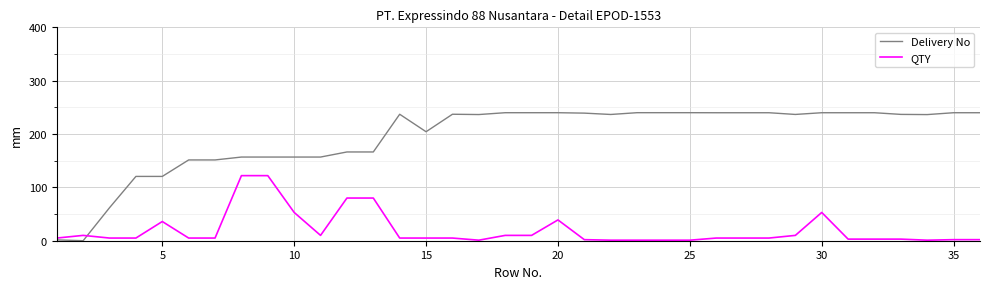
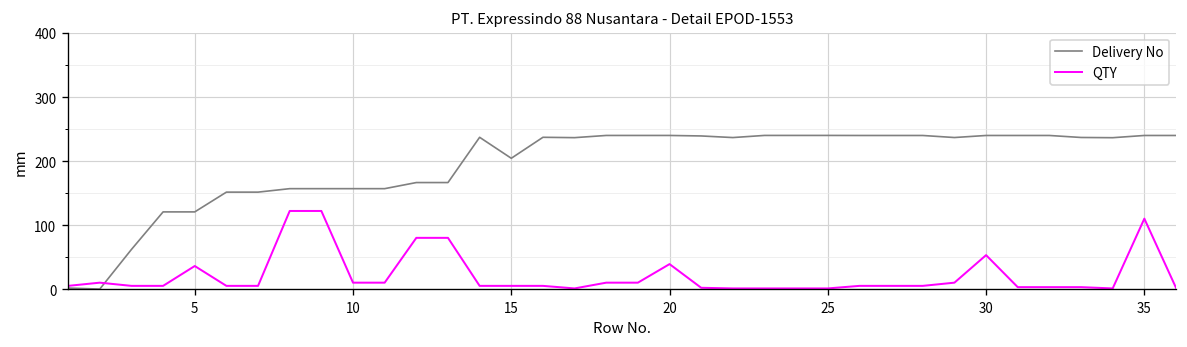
  {
    "Delivery No": {
      "5": 120,
      "10": 160,
      "15": 200,
      "20": 240,
      "25": 240,
      "30": 240,
      "35": 240
    },
    "QTY": {
      "5": 40,
-     "10": 50,
+     "10": 10,
      "15": 10,
      "20": 40,
      "25": 0,
      "30": 50,
-     "35": 0
+     "35": 110
    }
  }
